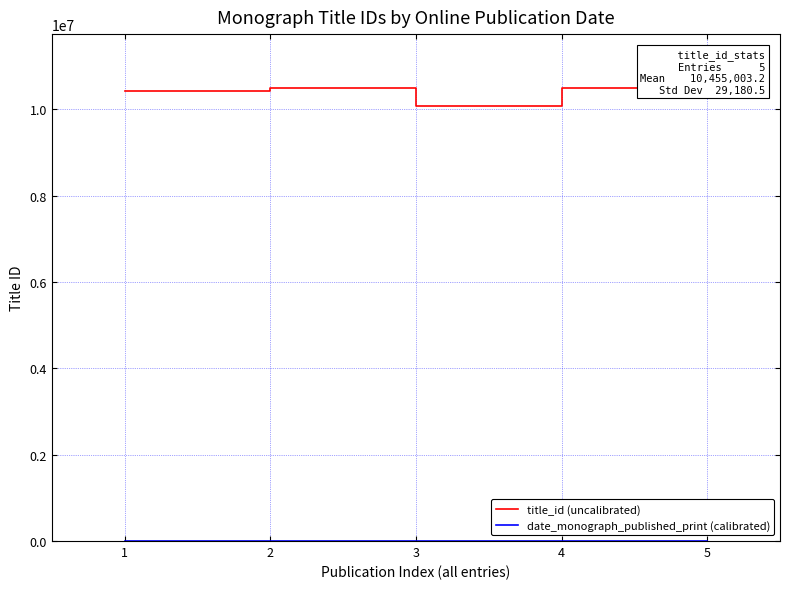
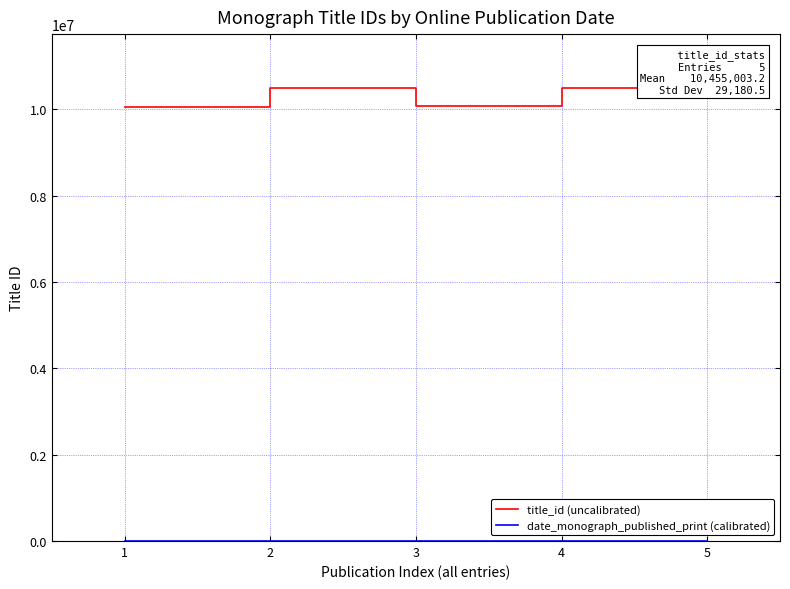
  {
    "title_id (uncalibrated)": {
-     "1": 10400000,
+     "1": 10100000,
      "2": 10500000,
      "3": 10100000,
      "4": 10500000
    },
    "date_monograph_published_print (calibrated)": {
      "1": 0,
      "2": 0,
      "3": 0,
      "4": 0,
      "5": 0
    }
  }
